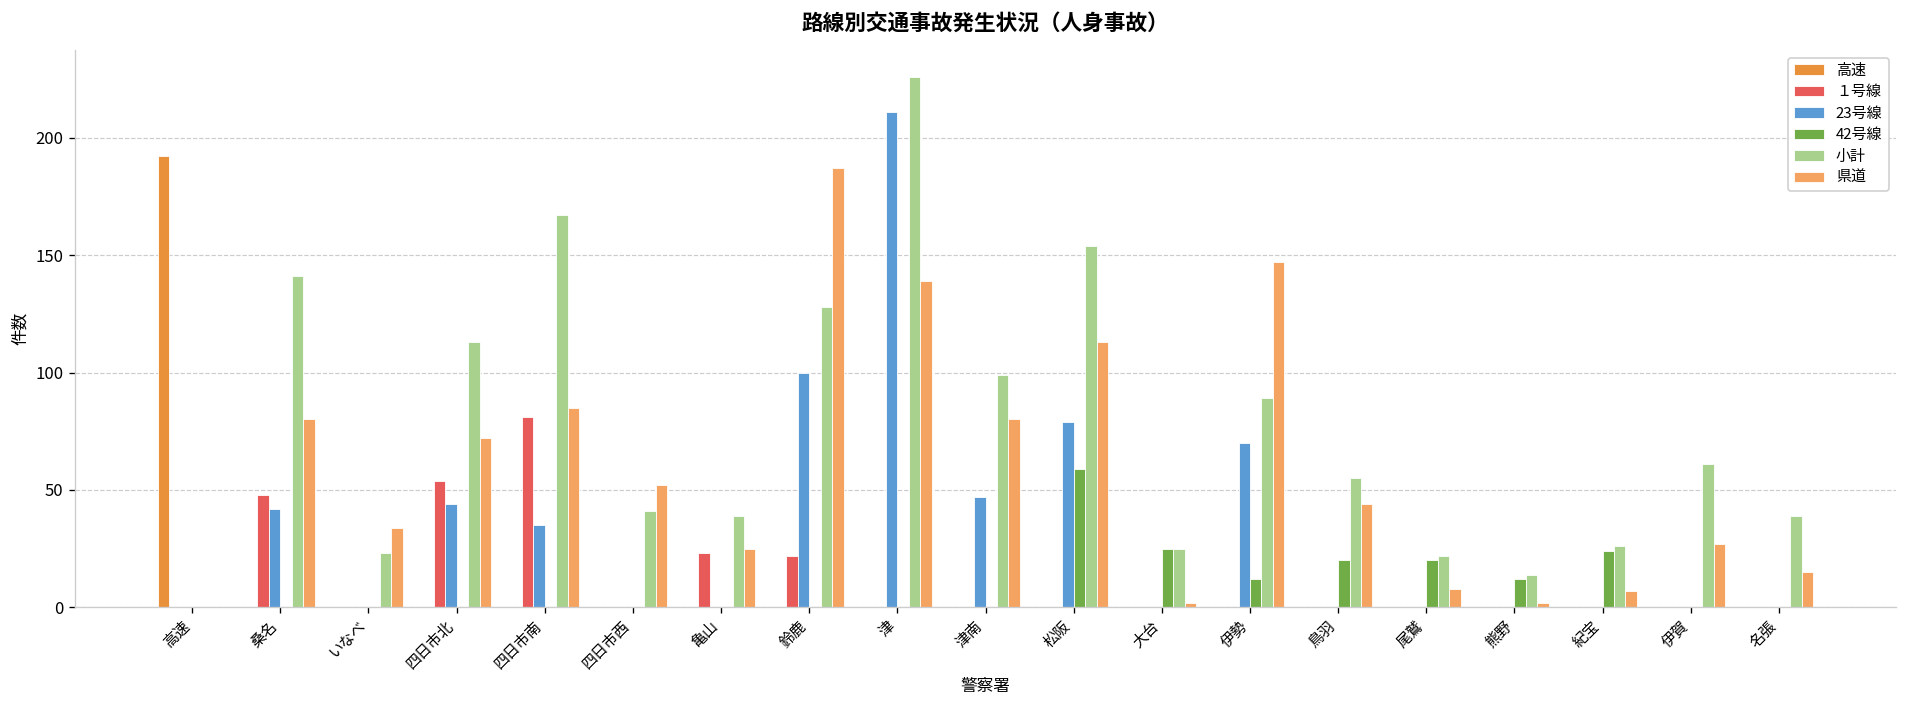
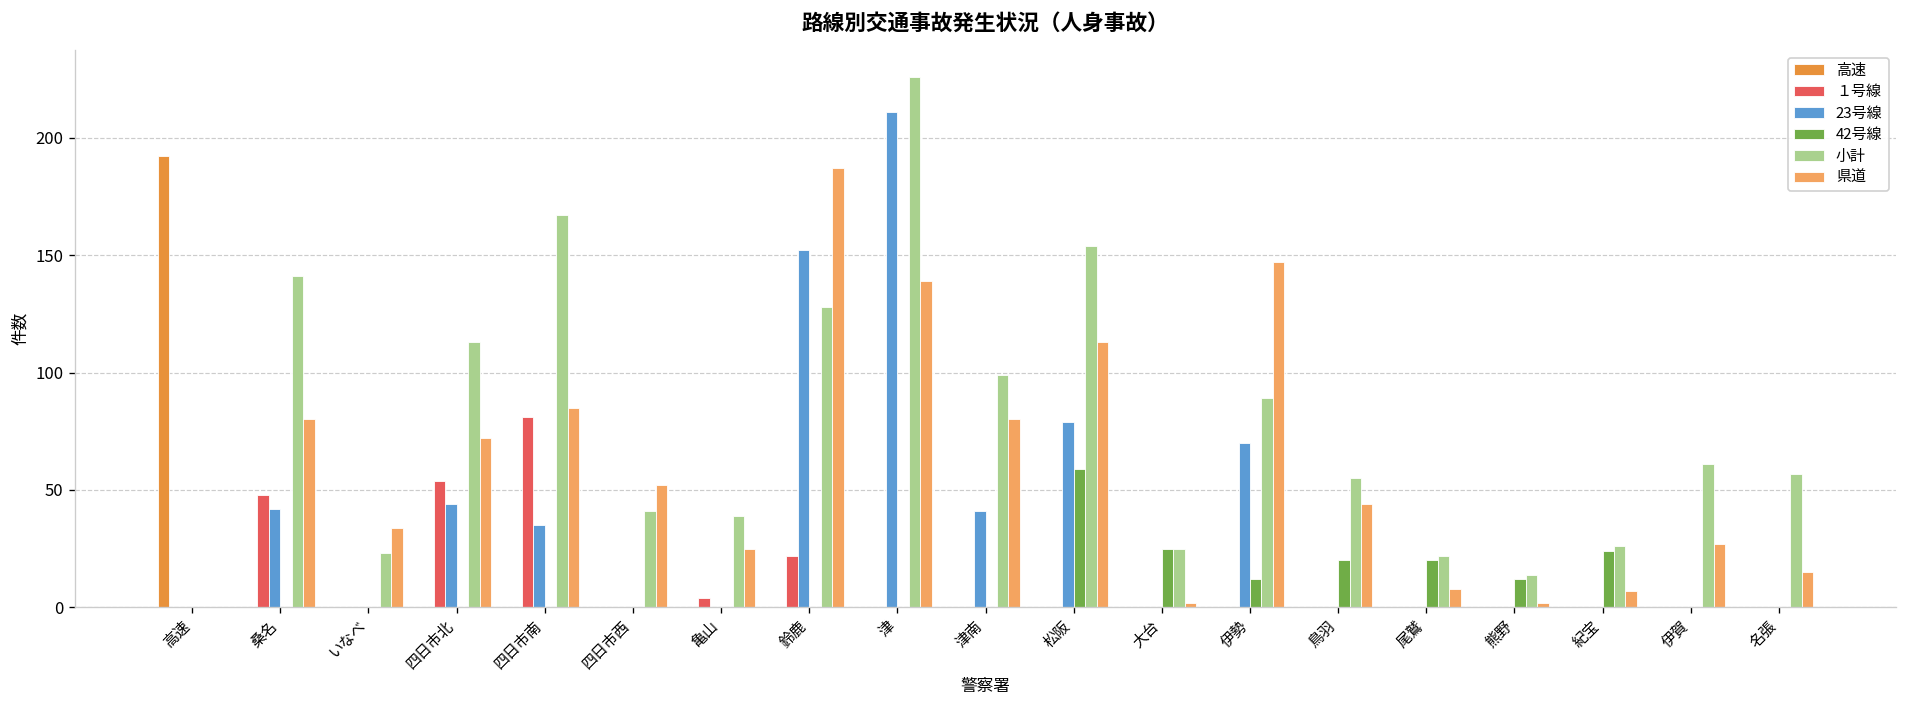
  {
    "１号線": {
      "高速": 0,
      "桑名": 48,
      "いなべ": 0,
      "四日市北": 54,
      "四日市南": 81,
      "四日市西": 0,
-     "亀山": 23,
+     "亀山": 4,
      "鈴鹿": 22,
      "津": 0,
      "津南": 0,
      "松阪": 0,
      "大台": 0,
      "伊勢": 0,
      "鳥羽": 0,
      "尾鷲": 0,
      "熊野": 0,
      "紀宝": 0,
      "伊賀": 0,
      "名張": 0
    },
    "23号線": {
      "高速": 0,
      "桑名": 42,
      "いなべ": 0,
      "四日市北": 44,
      "四日市南": 35,
      "四日市西": 0,
      "亀山": 0,
-     "鈴鹿": 100,
+     "鈴鹿": 152,
      "津": 211,
-     "津南": 47,
+     "津南": 41,
      "松阪": 79,
      "大台": 0,
      "伊勢": 70,
      "鳥羽": 0,
      "尾鷲": 0,
      "熊野": 0,
      "紀宝": 0,
      "伊賀": 0,
      "名張": 0
    },
    "42号線": {
      "高速": 0,
      "桑名": 0,
      "いなべ": 0,
      "四日市北": 0,
      "四日市南": 0,
      "四日市西": 0,
      "亀山": 0,
      "鈴鹿": 0,
      "津": 0,
      "津南": 0,
      "松阪": 59,
      "大台": 25,
      "伊勢": 12,
      "鳥羽": 20,
      "尾鷲": 20,
      "熊野": 12,
      "紀宝": 24,
      "伊賀": 0,
      "名張": 0
    },
    "小計": {
      "高速": 0,
      "桑名": 141,
      "いなべ": 23,
      "四日市北": 113,
      "四日市南": 167,
      "四日市西": 41,
      "亀山": 39,
      "鈴鹿": 128,
      "津": 226,
      "津南": 99,
      "松阪": 154,
      "大台": 25,
      "伊勢": 89,
      "鳥羽": 55,
      "尾鷲": 22,
      "熊野": 14,
      "紀宝": 26,
      "伊賀": 61,
-     "名張": 39
+     "名張": 57
    }
  }
